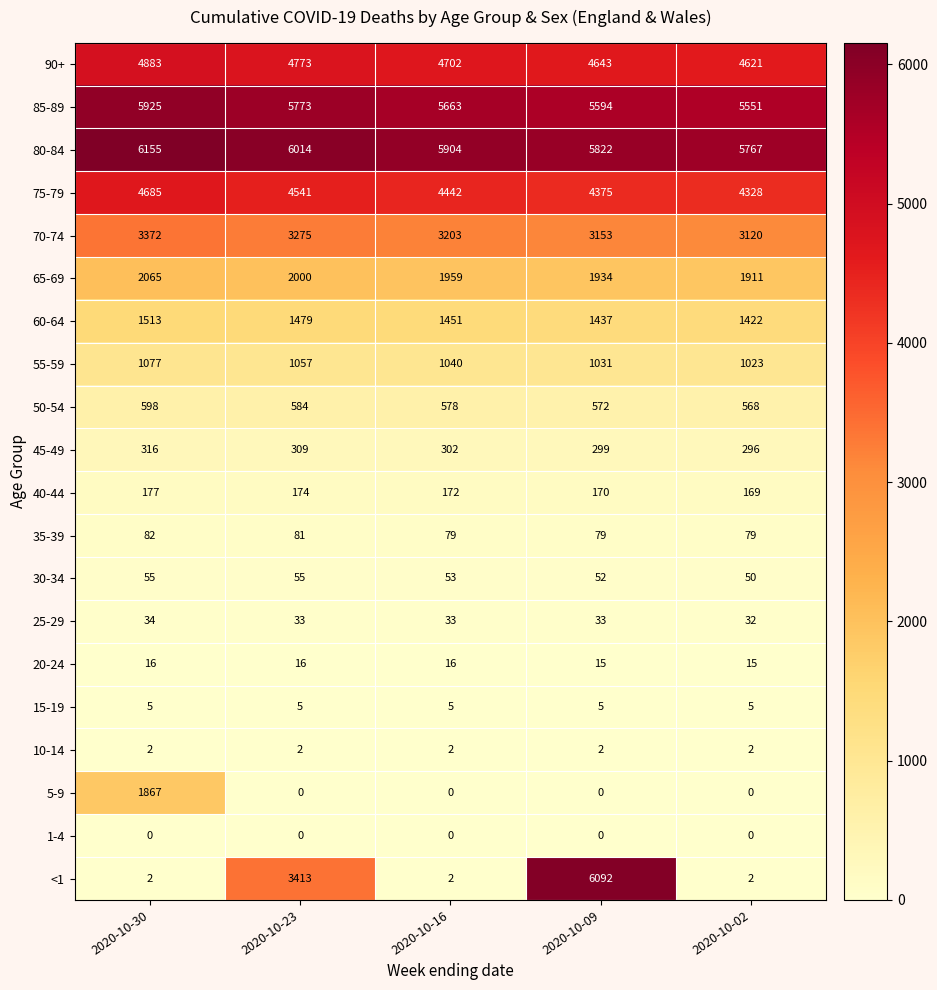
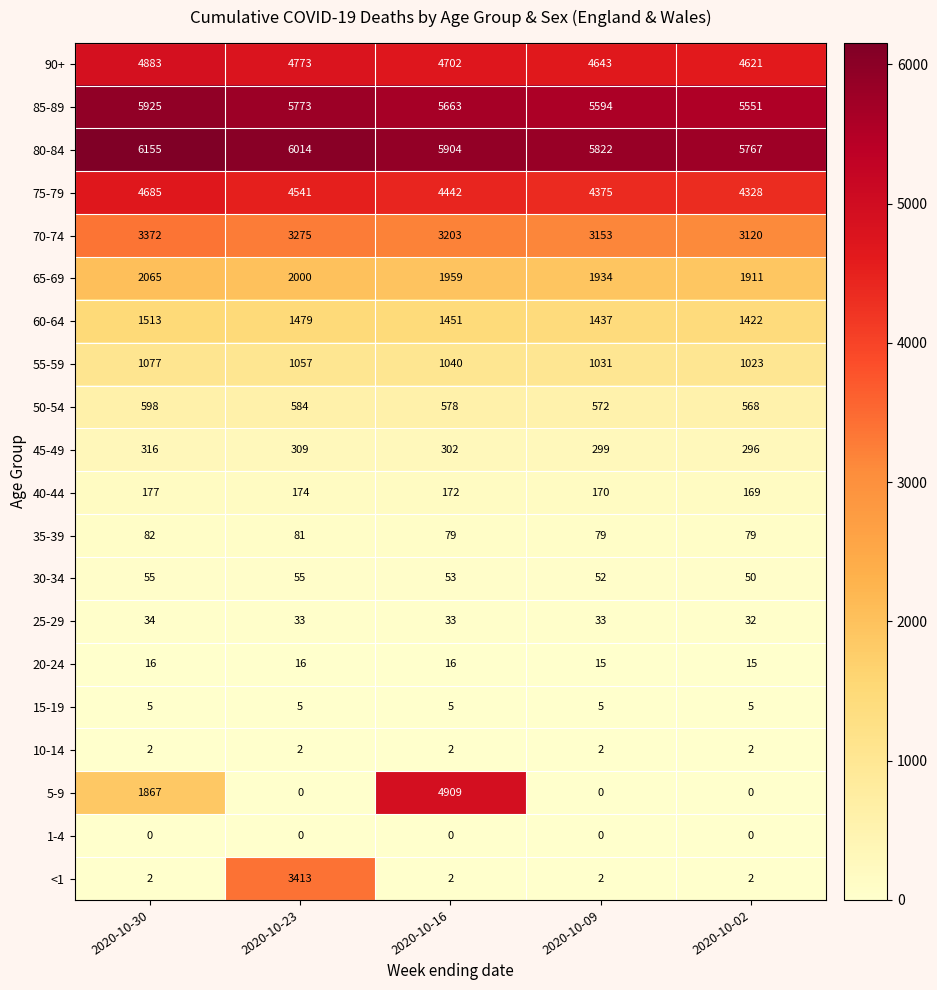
  {
    "90+": {
      "2020-10-30": 4883,
      "2020-10-23": 4773,
      "2020-10-16": 4702,
      "2020-10-09": 4643,
      "2020-10-02": 4621
    },
    "85-89": {
      "2020-10-30": 5925,
      "2020-10-23": 5773,
      "2020-10-16": 5663,
      "2020-10-09": 5594,
      "2020-10-02": 5551
    },
    "80-84": {
      "2020-10-30": 6155,
      "2020-10-23": 6014,
      "2020-10-16": 5904,
      "2020-10-09": 5822,
      "2020-10-02": 5767
    },
    "75-79": {
      "2020-10-30": 4685,
      "2020-10-23": 4541,
      "2020-10-16": 4442,
      "2020-10-09": 4375,
      "2020-10-02": 4328
    },
    "70-74": {
      "2020-10-30": 3372,
      "2020-10-23": 3275,
      "2020-10-16": 3203,
      "2020-10-09": 3153,
      "2020-10-02": 3120
    },
    "65-69": {
      "2020-10-30": 2065,
      "2020-10-23": 2000,
      "2020-10-16": 1959,
      "2020-10-09": 1934,
      "2020-10-02": 1911
    },
    "60-64": {
      "2020-10-30": 1513,
      "2020-10-23": 1479,
      "2020-10-16": 1451,
      "2020-10-09": 1437,
      "2020-10-02": 1422
    },
    "55-59": {
      "2020-10-30": 1077,
      "2020-10-23": 1057,
      "2020-10-16": 1040,
      "2020-10-09": 1031,
      "2020-10-02": 1023
    },
    "50-54": {
      "2020-10-30": 598,
      "2020-10-23": 584,
      "2020-10-16": 578,
      "2020-10-09": 572,
      "2020-10-02": 568
    },
    "45-49": {
      "2020-10-30": 316,
      "2020-10-23": 309,
      "2020-10-16": 302,
      "2020-10-09": 299,
      "2020-10-02": 296
    },
    "40-44": {
      "2020-10-30": 177,
      "2020-10-23": 174,
      "2020-10-16": 172,
      "2020-10-09": 170,
      "2020-10-02": 169
    },
    "35-39": {
      "2020-10-30": 82,
      "2020-10-23": 81,
      "2020-10-16": 79,
      "2020-10-09": 79,
      "2020-10-02": 79
    },
    "30-34": {
      "2020-10-30": 55,
      "2020-10-23": 55,
      "2020-10-16": 53,
      "2020-10-09": 52,
      "2020-10-02": 50
    },
    "25-29": {
      "2020-10-30": 34,
      "2020-10-23": 33,
      "2020-10-16": 33,
      "2020-10-09": 33,
      "2020-10-02": 32
    },
    "20-24": {
      "2020-10-30": 16,
      "2020-10-23": 16,
      "2020-10-16": 16,
      "2020-10-09": 15,
      "2020-10-02": 15
    },
    "15-19": {
      "2020-10-30": 5,
      "2020-10-23": 5,
      "2020-10-16": 5,
      "2020-10-09": 5,
      "2020-10-02": 5
    },
    "10-14": {
      "2020-10-30": 2,
      "2020-10-23": 2,
      "2020-10-16": 2,
      "2020-10-09": 2,
      "2020-10-02": 2
    },
    "5-9": {
      "2020-10-30": 1867,
      "2020-10-23": 0,
-     "2020-10-16": 0,
+     "2020-10-16": 4909,
      "2020-10-09": 0,
      "2020-10-02": 0
    },
    "1-4": {
      "2020-10-30": 0,
      "2020-10-23": 0,
      "2020-10-16": 0,
      "2020-10-09": 0,
      "2020-10-02": 0
    },
    "<1": {
      "2020-10-30": 2,
      "2020-10-23": 3413,
      "2020-10-16": 2,
-     "2020-10-09": 6092,
+     "2020-10-09": 2,
      "2020-10-02": 2
    }
  }
